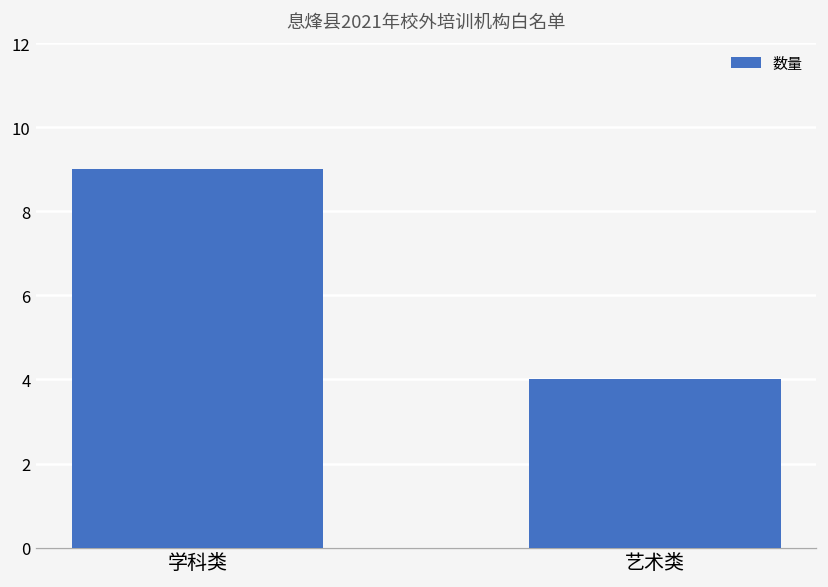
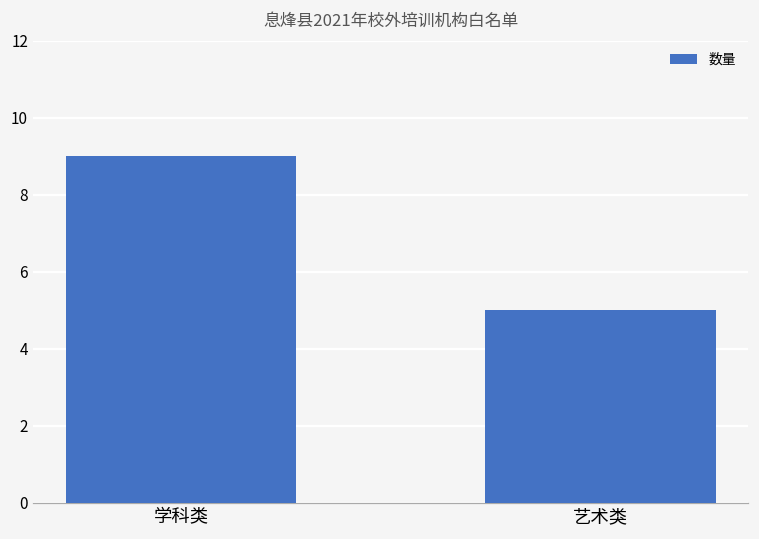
  {
    "学科类": 9,
-   "艺术类": 4
+   "艺术类": 5
  }
